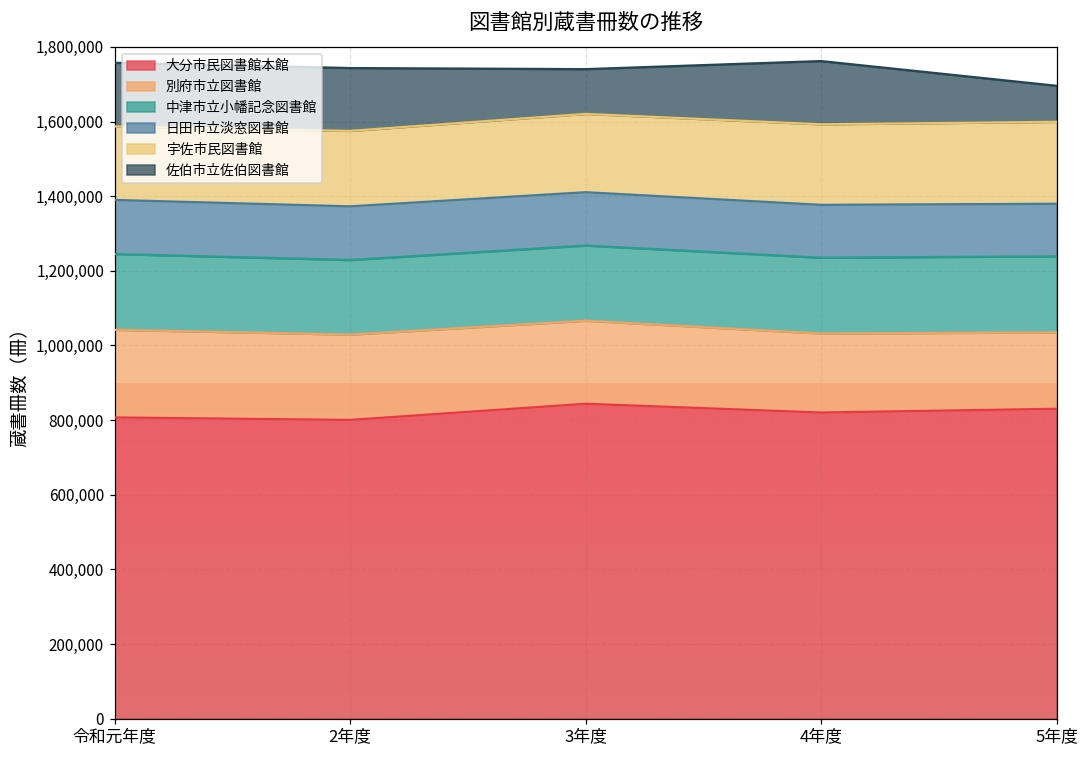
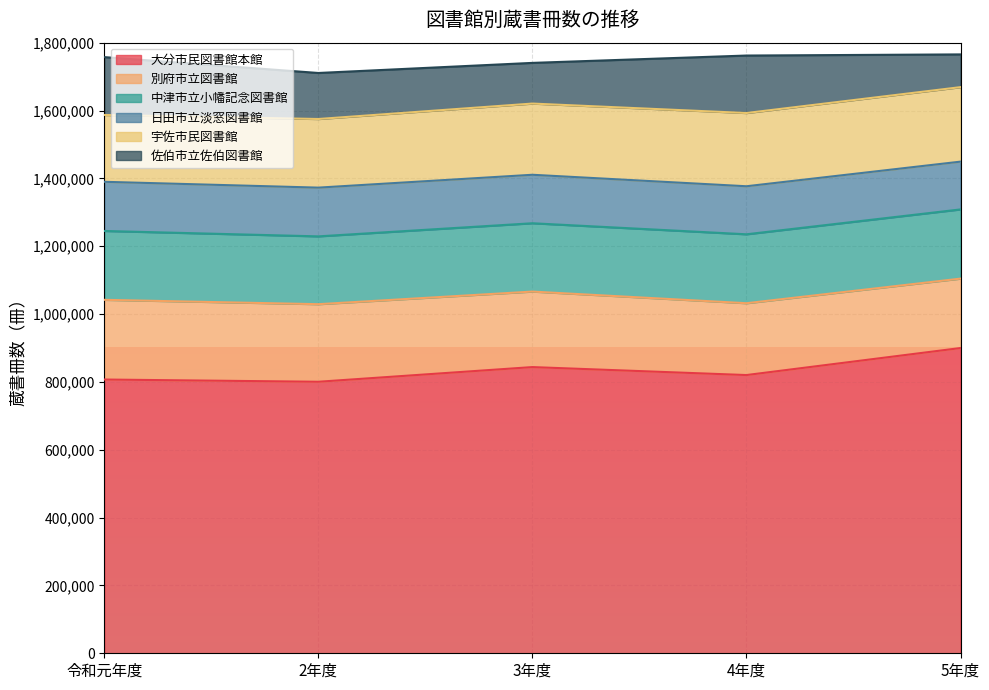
  {
    "大分市民図書館本館": {
      "令和元年度": "810,000",
      "2年度": "800,000",
      "3年度": "840,000",
      "4年度": "820,000",
-     "5年度": "830,000"
+     "5年度": "900,000"
    },
    "佐伯市立佐伯図書館": {
      "令和元年度": "170,000",
-     "2年度": "170,000",
+     "2年度": "140,000",
      "3年度": "120,000",
      "4年度": "170,000",
      "5年度": "100,000"
    }
  }
